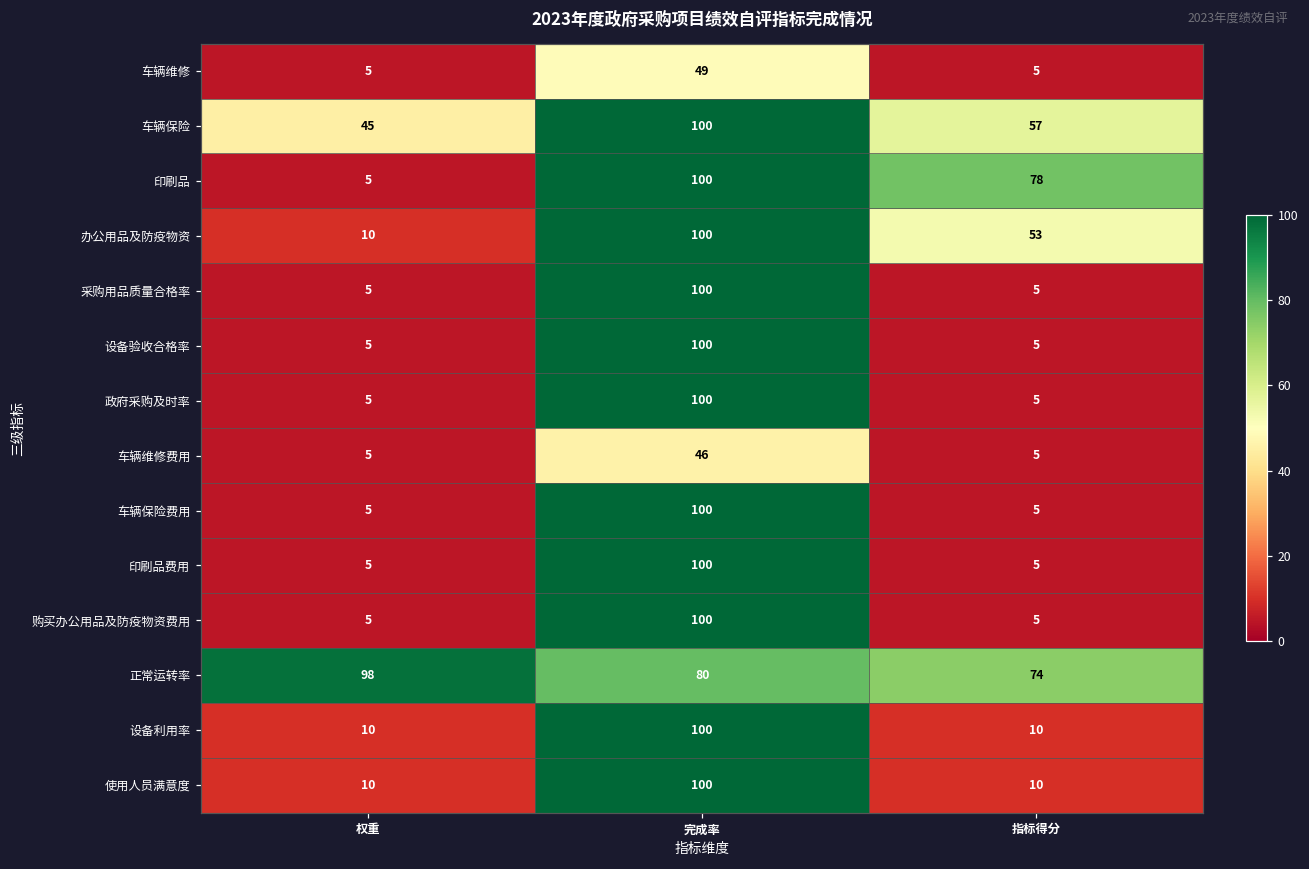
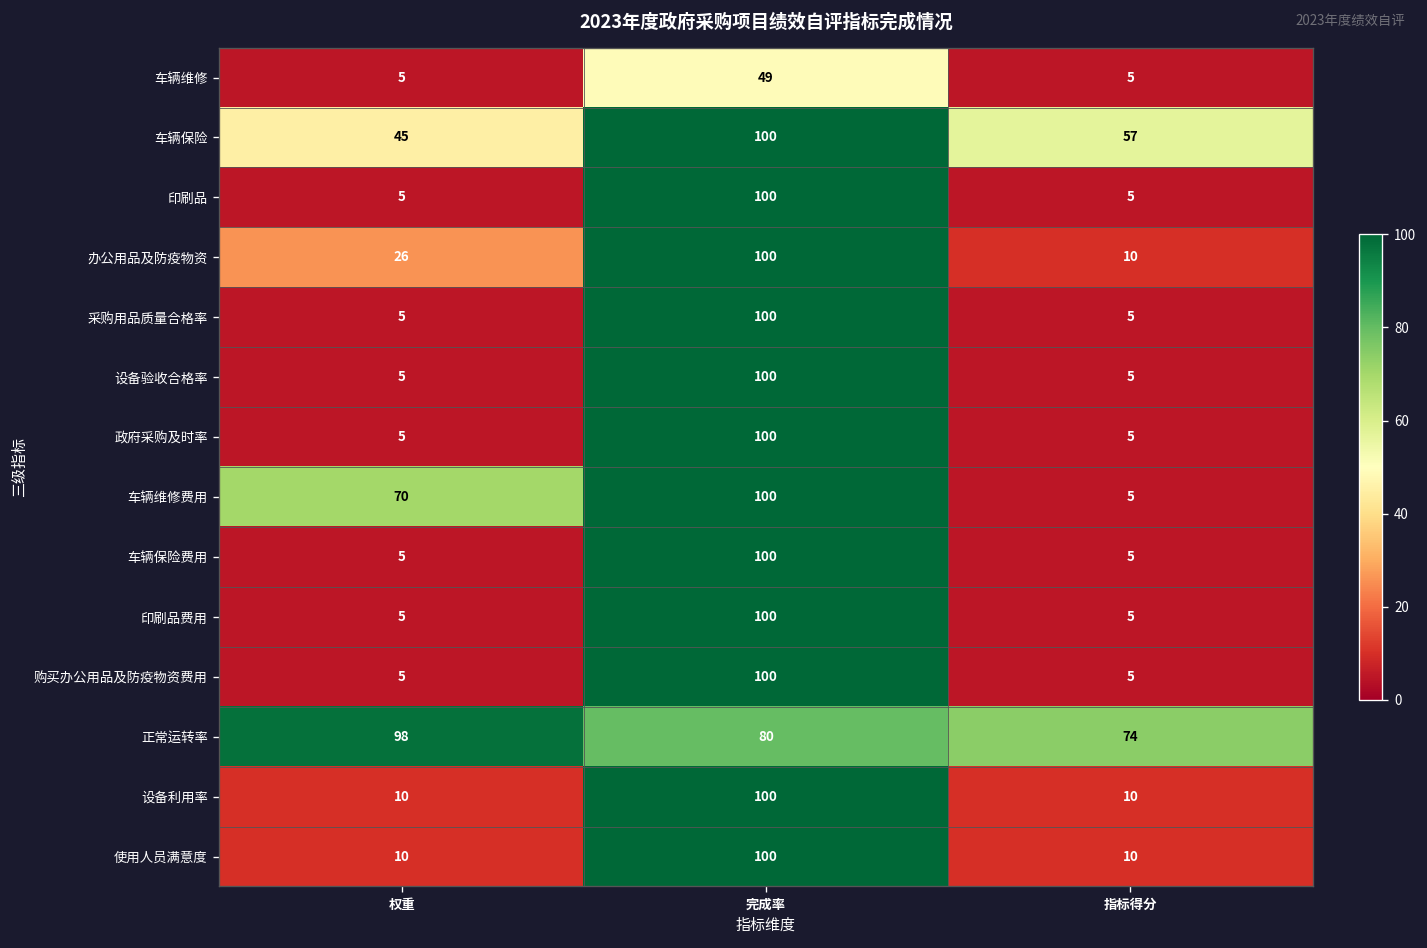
  {
    "车辆维修": {
      "权重": 5,
      "完成率": 49,
      "指标得分": 5
    },
    "车辆保险": {
      "权重": 45,
      "完成率": 100,
      "指标得分": 57
    },
    "印刷品": {
      "权重": 5,
      "完成率": 100,
-     "指标得分": 78
+     "指标得分": 5
    },
    "办公用品及防疫物资": {
-     "权重": 10,
+     "权重": 26,
      "完成率": 100,
-     "指标得分": 53
+     "指标得分": 10
    },
    "采购用品质量合格率": {
      "权重": 5,
      "完成率": 100,
      "指标得分": 5
    },
    "设备验收合格率": {
      "权重": 5,
      "完成率": 100,
      "指标得分": 5
    },
    "政府采购及时率": {
      "权重": 5,
      "完成率": 100,
      "指标得分": 5
    },
    "车辆维修费用": {
-     "权重": 5,
-     "完成率": 46,
+     "权重": 70,
+     "完成率": 100,
      "指标得分": 5
    },
    "车辆保险费用": {
      "权重": 5,
      "完成率": 100,
      "指标得分": 5
    },
    "印刷品费用": {
      "权重": 5,
      "完成率": 100,
      "指标得分": 5
    },
    "购买办公用品及防疫物资费用": {
      "权重": 5,
      "完成率": 100,
      "指标得分": 5
    },
    "正常运转率": {
      "权重": 98,
      "完成率": 80,
      "指标得分": 74
    },
    "设备利用率": {
      "权重": 10,
      "完成率": 100,
      "指标得分": 10
    },
    "使用人员满意度": {
      "权重": 10,
      "完成率": 100,
      "指标得分": 10
    }
  }
